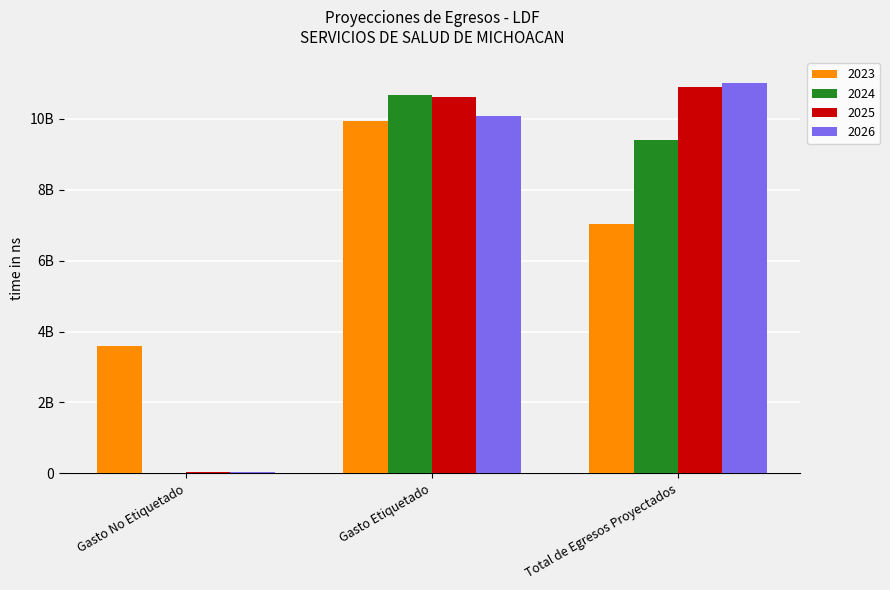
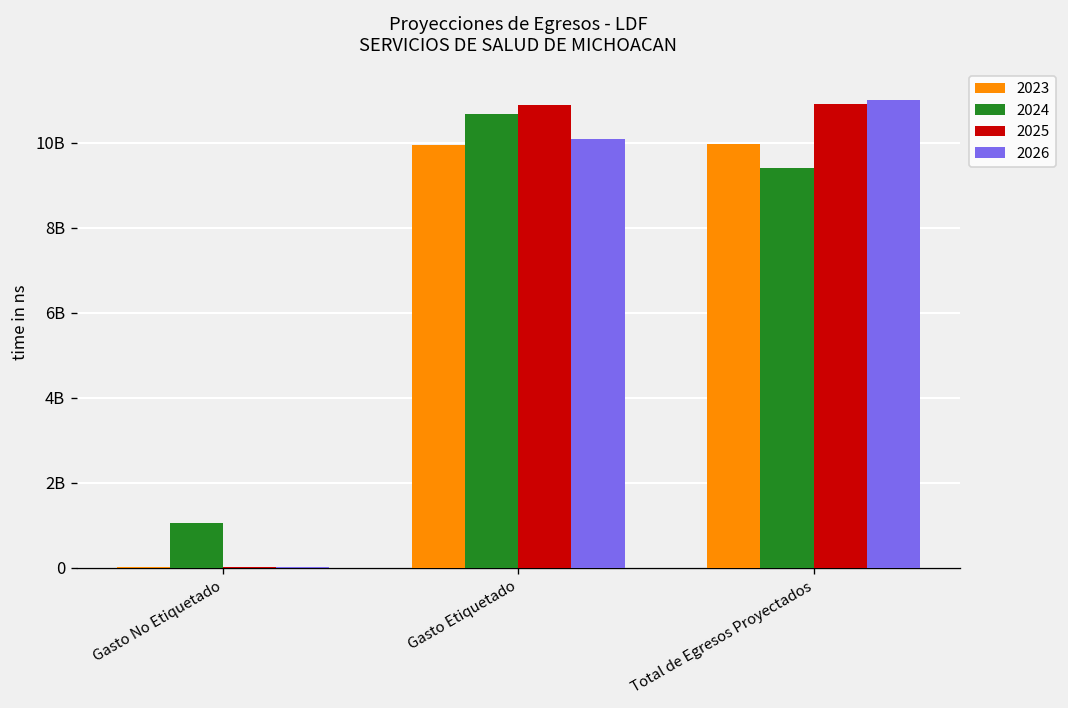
  {
    "2023": {
-     "Gasto No Etiquetado": 3600000000,
+     "Gasto No Etiquetado": 0,
      "Gasto Etiquetado": 9900000000,
-     "Total de Egresos Proyectados": 7000000000
+     "Total de Egresos Proyectados": 10000000000
    },
    "2024": {
-     "Gasto No Etiquetado": 0,
+     "Gasto No Etiquetado": 1100000000,
      "Gasto Etiquetado": 10700000000,
      "Total de Egresos Proyectados": 9400000000
    },
    "2025": {
-     "Gasto Etiquetado": 10600000000,
+     "Gasto Etiquetado": 10900000000,
      "Total de Egresos Proyectados": 10900000000
    },
    "2026": {
      "Gasto Etiquetado": 10100000000,
      "Total de Egresos Proyectados": 11000000000
    }
  }
